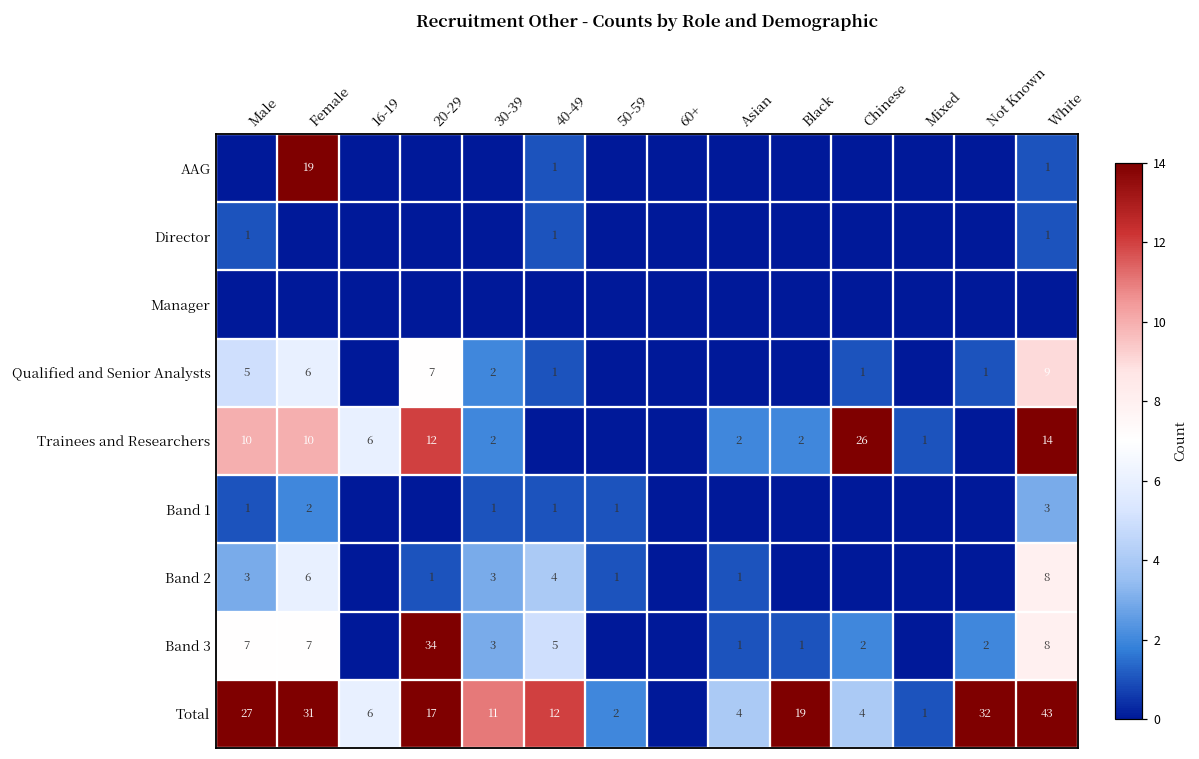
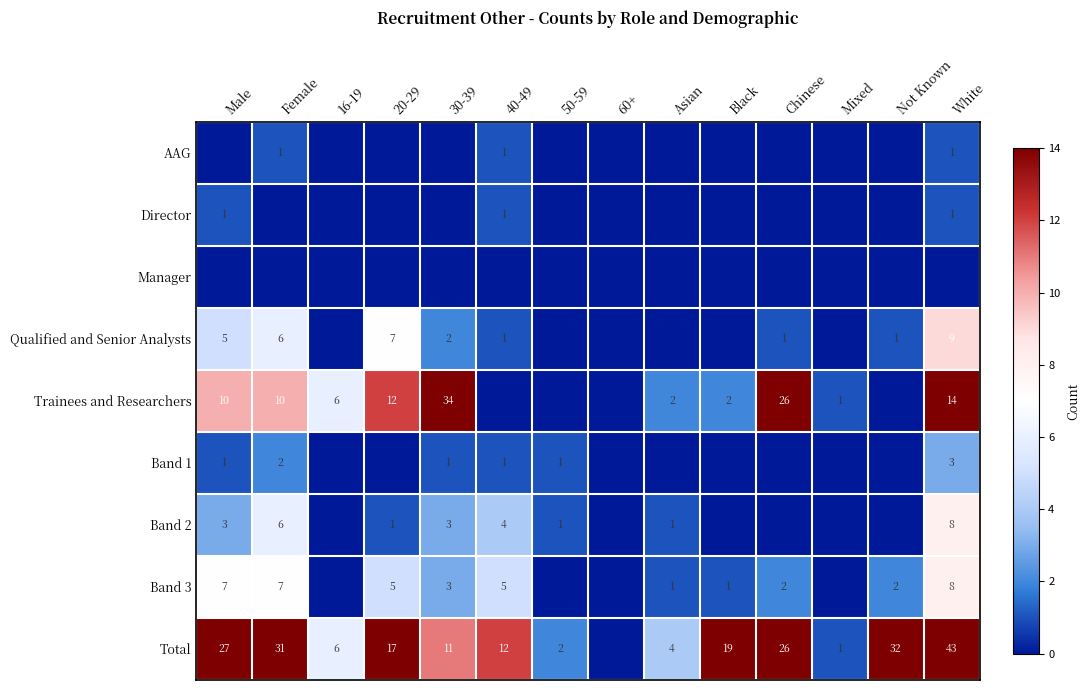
  {
    "AAG": {
-     "Female": 19,
+     "Female": 1,
      "40-49": 1,
      "White": 1
    },
    "Director": {
      "Male": 1,
      "40-49": 1,
      "White": 1
    },
    "Qualified and Senior Analysts": {
      "Male": 5,
      "Female": 6,
      "20-29": 7,
      "30-39": 2,
      "40-49": 1,
      "Chinese": 1,
      "Not Known": 1
    },
    "Trainees and Researchers": {
      "Male": 10,
      "Female": 10,
      "16-19": 6,
      "20-29": 12,
-     "30-39": 2,
+     "30-39": 34,
      "Asian": 2,
      "Black": 2,
      "Chinese": 26,
      "Mixed": 1,
      "White": 14
    },
    "Band 1": {
      "Male": 1,
      "Female": 2,
      "30-39": 1,
      "40-49": 1,
      "50-59": 1,
      "White": 3
    },
    "Band 2": {
      "Male": 3,
      "Female": 6,
      "20-29": 1,
      "30-39": 3,
      "40-49": 4,
      "50-59": 1,
      "Asian": 1,
      "White": 8
    },
    "Band 3": {
      "Male": 7,
      "Female": 7,
-     "20-29": 34,
+     "20-29": 5,
      "30-39": 3,
      "40-49": 5,
      "Asian": 1,
      "Black": 1,
      "Chinese": 2,
      "Not Known": 2,
      "White": 8
    },
    "Total": {
      "Male": 27,
      "Female": 31,
      "16-19": 6,
      "20-29": 17,
      "30-39": 11,
      "40-49": 12,
      "50-59": 2,
      "Asian": 4,
      "Black": 19,
-     "Chinese": 4,
+     "Chinese": 26,
      "Mixed": 1,
      "Not Known": 32,
      "White": 43
    }
  }
